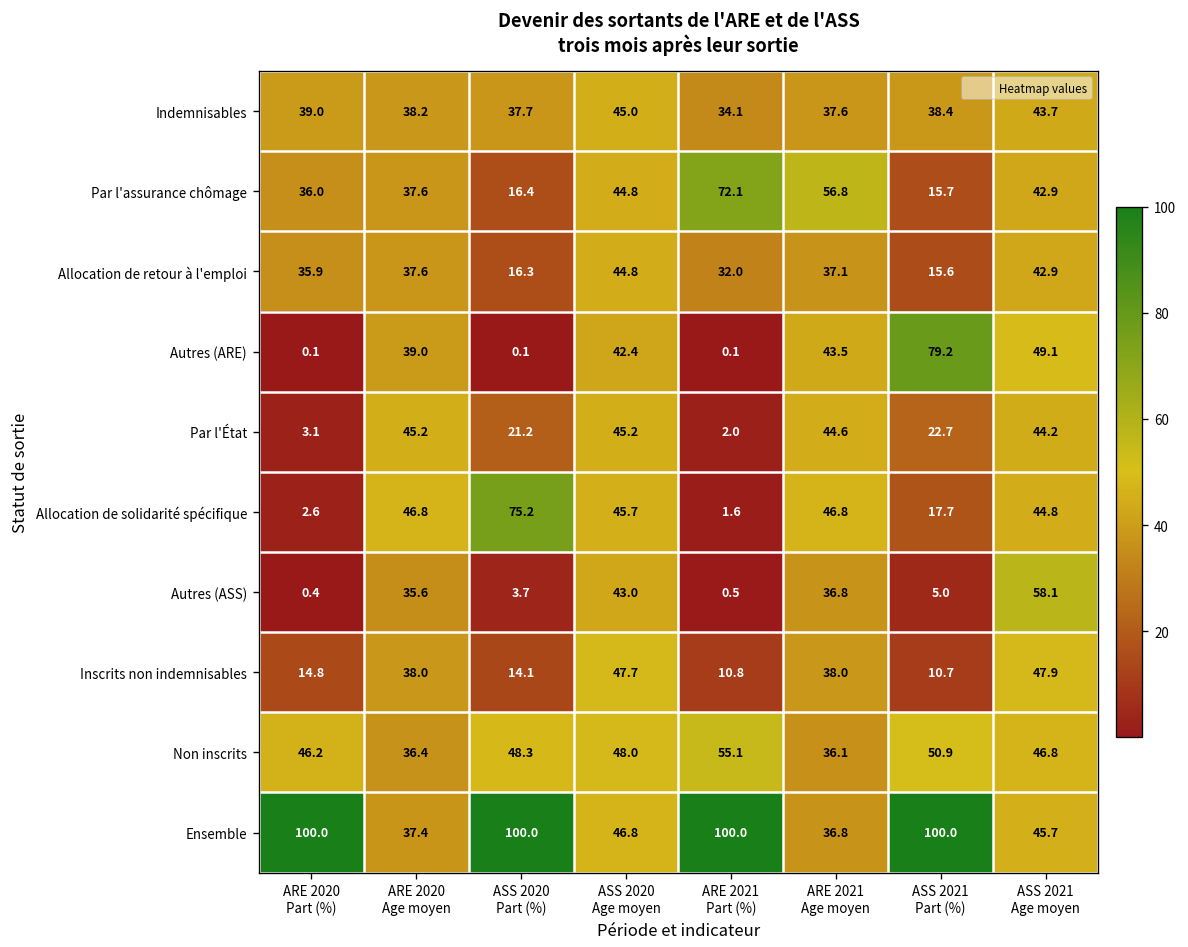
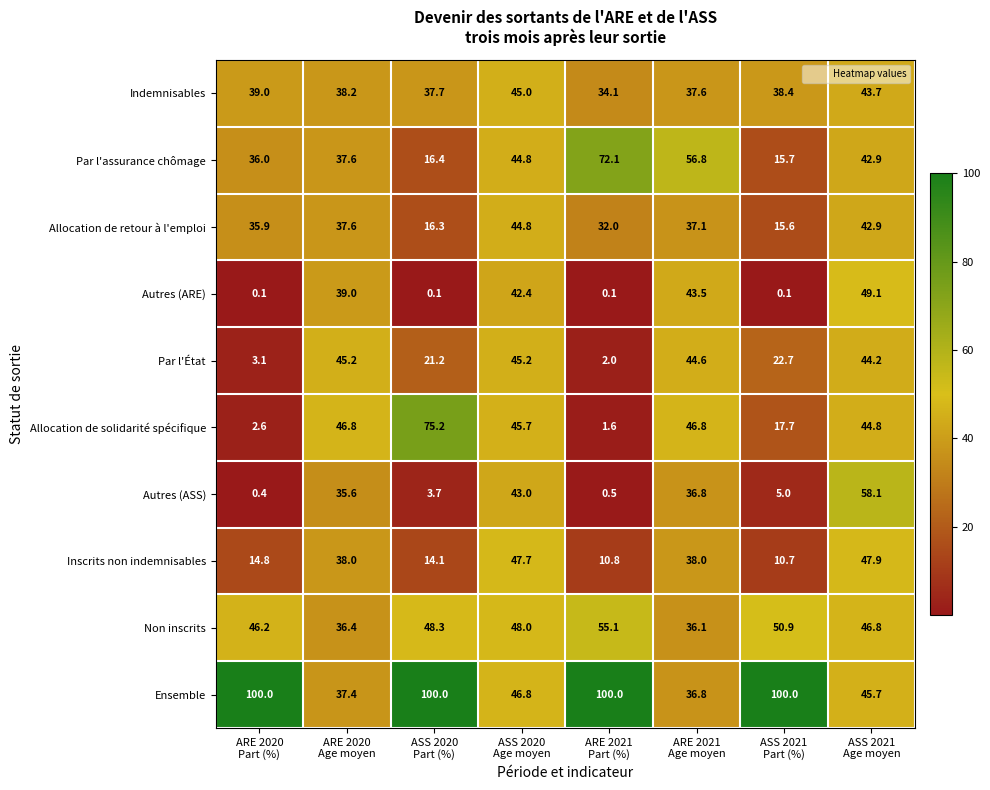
  {
    "Indemnisables": {
      "ARE 2020 Part (%)": 39.0,
      "ARE 2020 Age moyen": 38.2,
      "ASS 2020 Part (%)": 37.7,
      "ASS 2020 Age moyen": 45.0,
      "ARE 2021 Part (%)": 34.1,
      "ARE 2021 Age moyen": 37.6,
      "ASS 2021 Part (%)": 38.4,
      "ASS 2021 Age moyen": 43.7
    },
    "Par l'assurance chômage": {
      "ARE 2020 Part (%)": 36.0,
      "ARE 2020 Age moyen": 37.6,
      "ASS 2020 Part (%)": 16.4,
      "ASS 2020 Age moyen": 44.8,
      "ARE 2021 Part (%)": 72.1,
      "ARE 2021 Age moyen": 56.8,
      "ASS 2021 Part (%)": 15.7,
      "ASS 2021 Age moyen": 42.9
    },
    "Allocation de retour à l'emploi": {
      "ARE 2020 Part (%)": 35.9,
      "ARE 2020 Age moyen": 37.6,
      "ASS 2020 Part (%)": 16.3,
      "ASS 2020 Age moyen": 44.8,
      "ARE 2021 Part (%)": 32.0,
      "ARE 2021 Age moyen": 37.1,
      "ASS 2021 Part (%)": 15.6,
      "ASS 2021 Age moyen": 42.9
    },
    "Autres (ARE)": {
      "ARE 2020 Part (%)": 0.1,
      "ARE 2020 Age moyen": 39.0,
      "ASS 2020 Part (%)": 0.1,
      "ASS 2020 Age moyen": 42.4,
      "ARE 2021 Part (%)": 0.1,
      "ARE 2021 Age moyen": 43.5,
-     "ASS 2021 Part (%)": 79.2,
+     "ASS 2021 Part (%)": 0.1,
      "ASS 2021 Age moyen": 49.1
    },
    "Par l'État": {
      "ARE 2020 Part (%)": 3.1,
      "ARE 2020 Age moyen": 45.2,
      "ASS 2020 Part (%)": 21.2,
      "ASS 2020 Age moyen": 45.2,
      "ARE 2021 Part (%)": 2.0,
      "ARE 2021 Age moyen": 44.6,
      "ASS 2021 Part (%)": 22.7,
      "ASS 2021 Age moyen": 44.2
    },
    "Allocation de solidarité spécifique": {
      "ARE 2020 Part (%)": 2.6,
      "ARE 2020 Age moyen": 46.8,
      "ASS 2020 Part (%)": 75.2,
      "ASS 2020 Age moyen": 45.7,
      "ARE 2021 Part (%)": 1.6,
      "ARE 2021 Age moyen": 46.8,
      "ASS 2021 Part (%)": 17.7,
      "ASS 2021 Age moyen": 44.8
    },
    "Autres (ASS)": {
      "ARE 2020 Part (%)": 0.4,
      "ARE 2020 Age moyen": 35.6,
      "ASS 2020 Part (%)": 3.7,
      "ASS 2020 Age moyen": 43.0,
      "ARE 2021 Part (%)": 0.5,
      "ARE 2021 Age moyen": 36.8,
      "ASS 2021 Part (%)": 5.0,
      "ASS 2021 Age moyen": 58.1
    },
    "Inscrits non indemnisables": {
      "ARE 2020 Part (%)": 14.8,
      "ARE 2020 Age moyen": 38.0,
      "ASS 2020 Part (%)": 14.1,
      "ASS 2020 Age moyen": 47.7,
      "ARE 2021 Part (%)": 10.8,
      "ARE 2021 Age moyen": 38.0,
      "ASS 2021 Part (%)": 10.7,
      "ASS 2021 Age moyen": 47.9
    },
    "Non inscrits": {
      "ARE 2020 Part (%)": 46.2,
      "ARE 2020 Age moyen": 36.4,
      "ASS 2020 Part (%)": 48.3,
      "ASS 2020 Age moyen": 48.0,
      "ARE 2021 Part (%)": 55.1,
      "ARE 2021 Age moyen": 36.1,
      "ASS 2021 Part (%)": 50.9,
      "ASS 2021 Age moyen": 46.8
    },
    "Ensemble": {
      "ARE 2020 Part (%)": 100.0,
      "ARE 2020 Age moyen": 37.4,
      "ASS 2020 Part (%)": 100.0,
      "ASS 2020 Age moyen": 46.8,
      "ARE 2021 Part (%)": 100.0,
      "ARE 2021 Age moyen": 36.8,
      "ASS 2021 Part (%)": 100.0,
      "ASS 2021 Age moyen": 45.7
    }
  }
